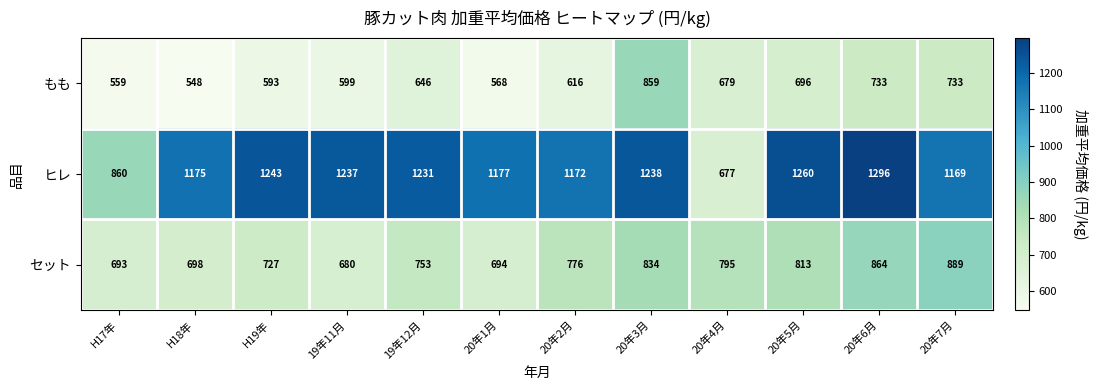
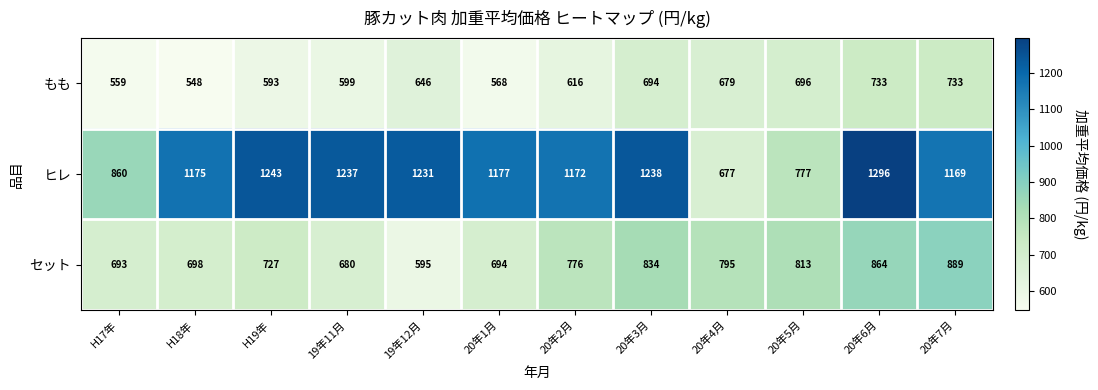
  {
    "もも": {
      "H17年": 559,
      "H18年": 548,
      "H19年": 593,
      "19年11月": 599,
      "19年12月": 646,
      "20年1月": 568,
      "20年2月": 616,
-     "20年3月": 859,
+     "20年3月": 694,
      "20年4月": 679,
      "20年5月": 696,
      "20年6月": 733,
      "20年7月": 733
    },
    "ヒレ": {
      "H17年": 860,
      "H18年": 1175,
      "H19年": 1243,
      "19年11月": 1237,
      "19年12月": 1231,
      "20年1月": 1177,
      "20年2月": 1172,
      "20年3月": 1238,
      "20年4月": 677,
-     "20年5月": 1260,
+     "20年5月": 777,
      "20年6月": 1296,
      "20年7月": 1169
    },
    "セット": {
      "H17年": 693,
      "H18年": 698,
      "H19年": 727,
      "19年11月": 680,
-     "19年12月": 753,
+     "19年12月": 595,
      "20年1月": 694,
      "20年2月": 776,
      "20年3月": 834,
      "20年4月": 795,
      "20年5月": 813,
      "20年6月": 864,
      "20年7月": 889
    }
  }
